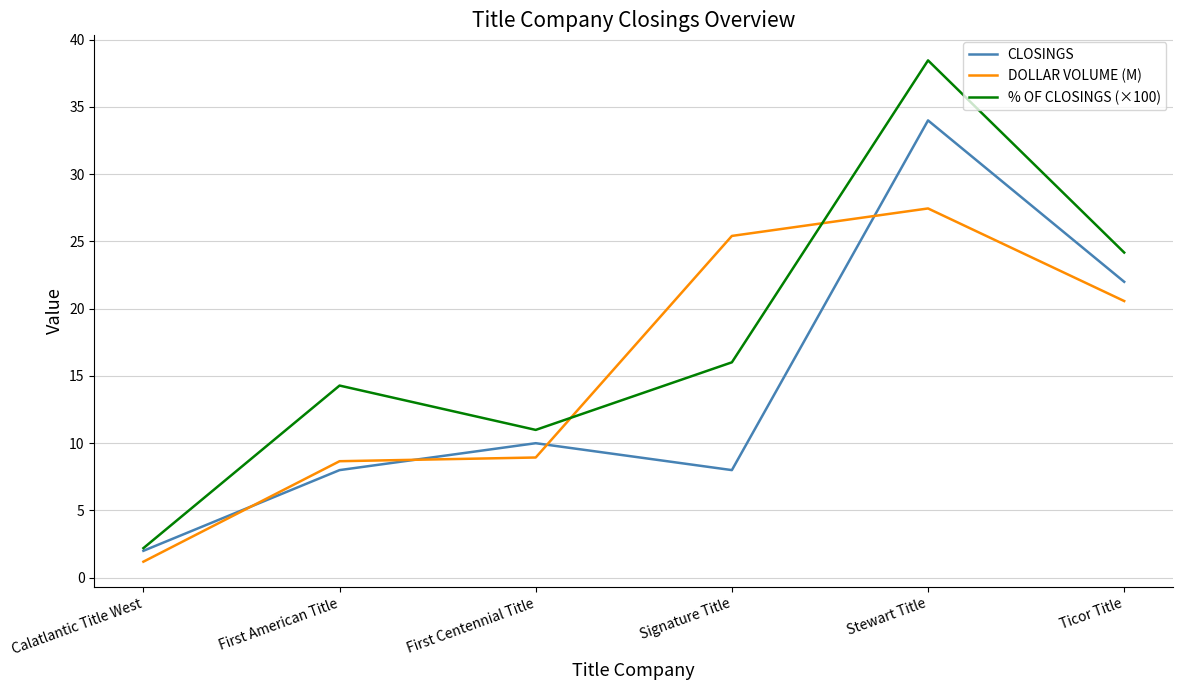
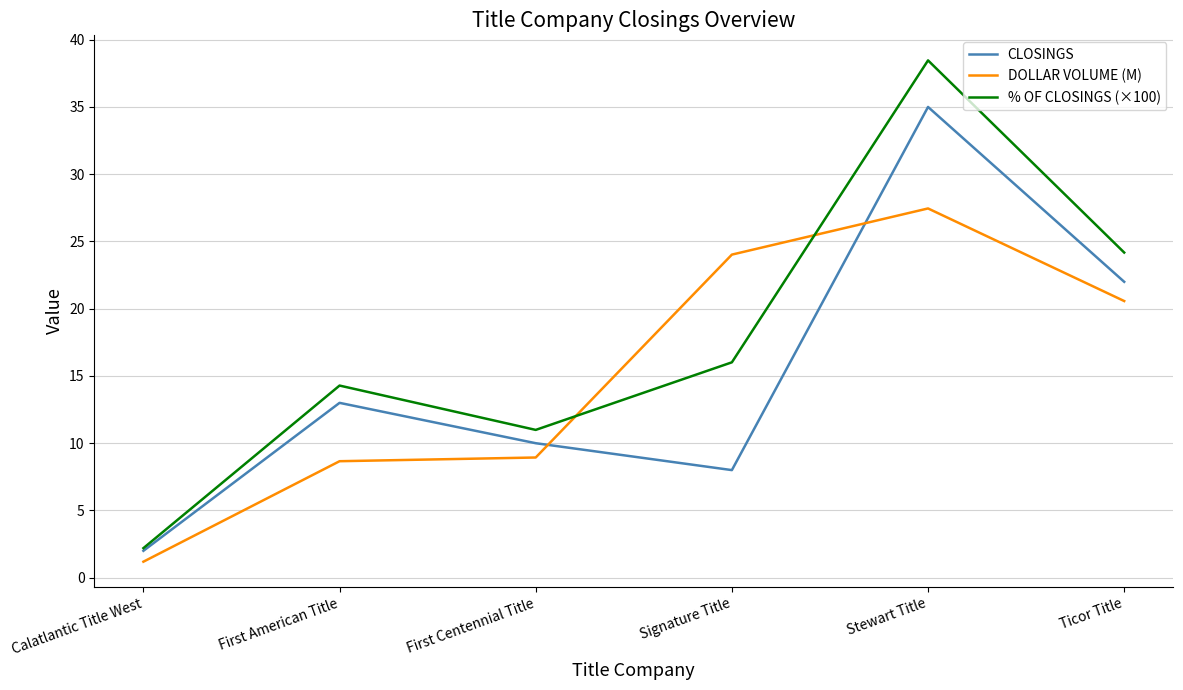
  {
    "CLOSINGS": {
      "Calatlantic Title West": 2,
-     "First American Title": 8,
+     "First American Title": 13,
      "First Centennial Title": 10,
      "Signature Title": 8,
-     "Stewart Title": 34,
+     "Stewart Title": 35,
      "Ticor Title": 22
    },
    "DOLLAR VOLUME (M)": {
      "Calatlantic Title West": 1.2,
      "First American Title": 8.7,
      "First Centennial Title": 8.9,
-     "Signature Title": 25.4,
+     "Signature Title": 24.0,
      "Stewart Title": 27.5,
      "Ticor Title": 20.6
    },
    "% OF CLOSINGS (×100)": {
      "Calatlantic Title West": 2.2,
      "First American Title": 14.3,
      "First Centennial Title": 11.0,
      "Signature Title": 16.0,
      "Stewart Title": 38.5,
      "Ticor Title": 24.2
    }
  }
